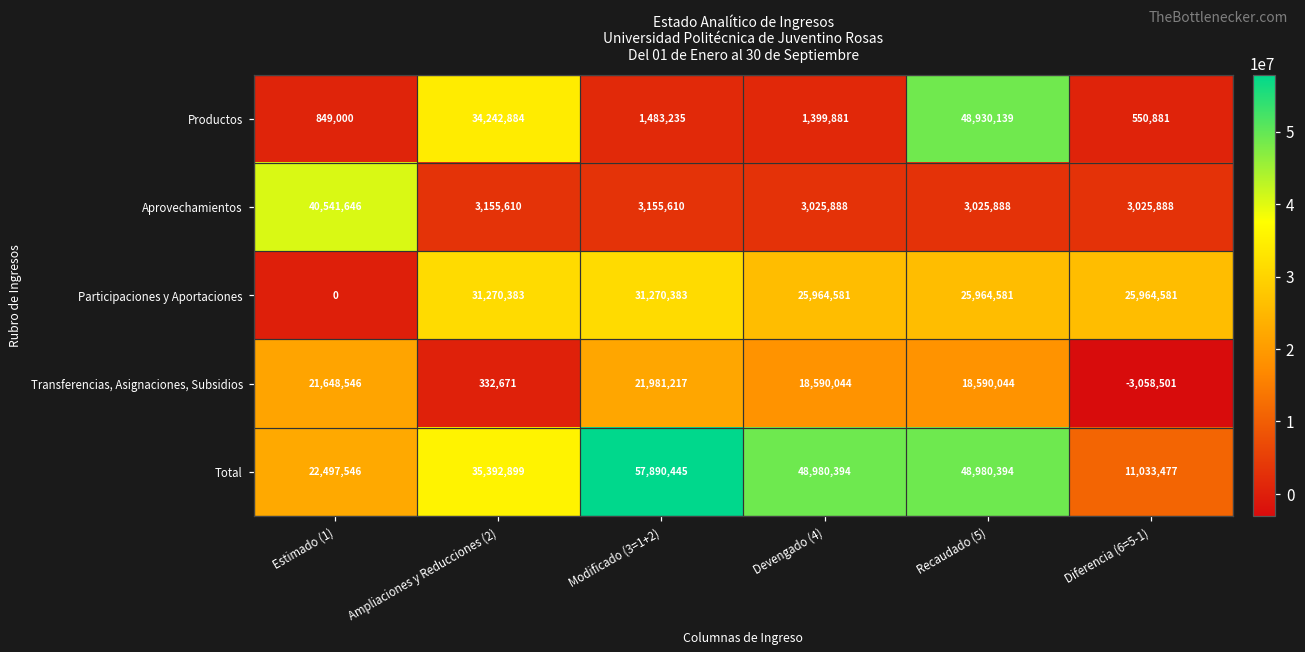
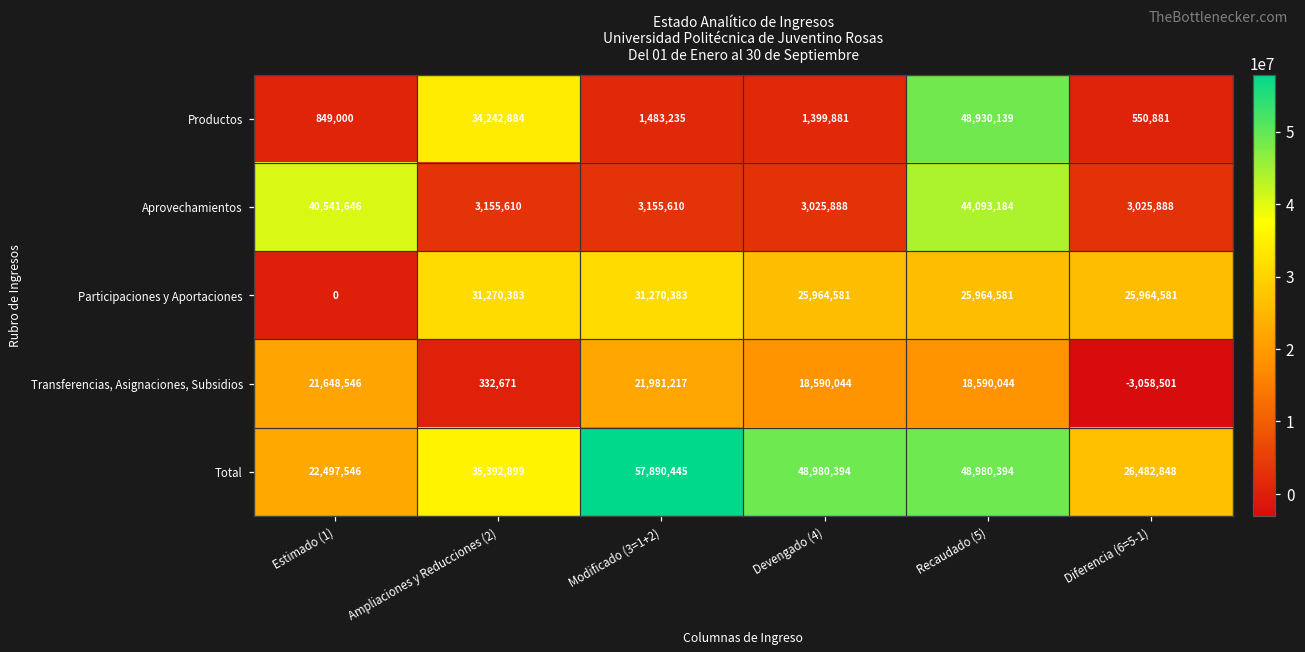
  {
    "Productos": {
      "Estimado (1)": "849,000",
      "Ampliaciones y Reducciones (2)": "34,242,884",
      "Modificado (3=1+2)": "1,483,235",
      "Devengado (4)": "1,399,881",
      "Recaudado (5)": "48,930,139",
      "Diferencia (6=5-1)": "550,881"
    },
    "Aprovechamientos": {
      "Estimado (1)": "40,541,646",
      "Ampliaciones y Reducciones (2)": "3,155,610",
      "Modificado (3=1+2)": "3,155,610",
      "Devengado (4)": "3,025,888",
-     "Recaudado (5)": "3,025,888",
+     "Recaudado (5)": "44,093,184",
      "Diferencia (6=5-1)": "3,025,888"
    },
    "Participaciones y Aportaciones": {
      "Estimado (1)": "0",
      "Ampliaciones y Reducciones (2)": "31,270,383",
      "Modificado (3=1+2)": "31,270,383",
      "Devengado (4)": "25,964,581",
      "Recaudado (5)": "25,964,581",
      "Diferencia (6=5-1)": "25,964,581"
    },
    "Transferencias, Asignaciones, Subsidios": {
      "Estimado (1)": "21,648,546",
      "Ampliaciones y Reducciones (2)": "332,671",
      "Modificado (3=1+2)": "21,981,217",
      "Devengado (4)": "18,590,044",
      "Recaudado (5)": "18,590,044",
      "Diferencia (6=5-1)": "-3,058,501"
    },
    "Total": {
      "Estimado (1)": "22,497,546",
      "Ampliaciones y Reducciones (2)": "35,392,899",
      "Modificado (3=1+2)": "57,890,445",
      "Devengado (4)": "48,980,394",
      "Recaudado (5)": "48,980,394",
-     "Diferencia (6=5-1)": "11,033,477"
+     "Diferencia (6=5-1)": "26,482,848"
    }
  }
